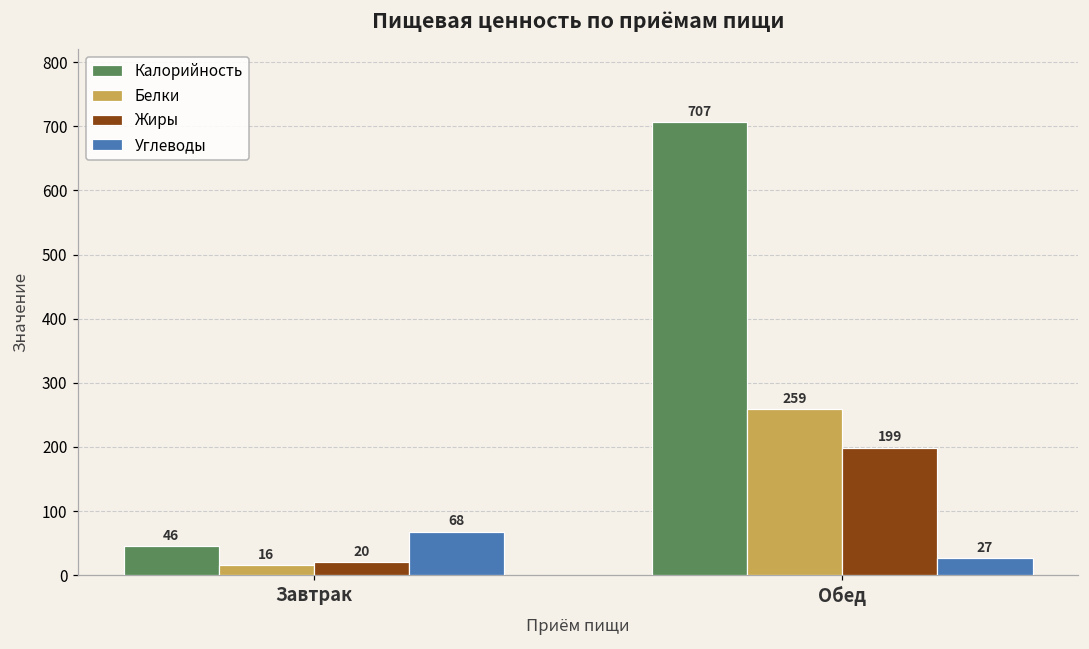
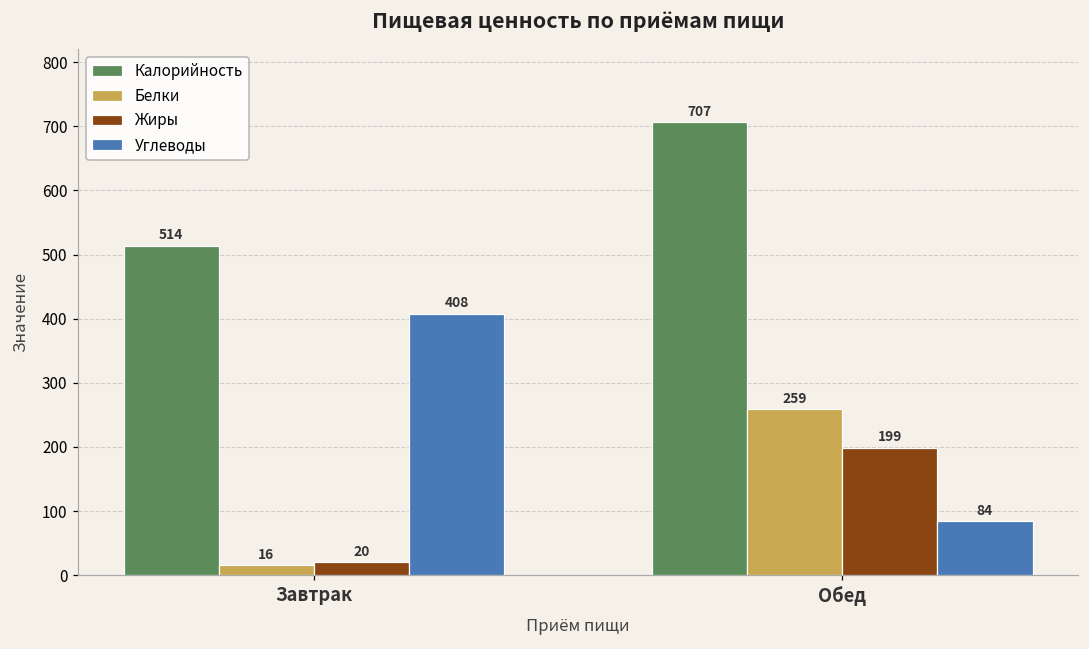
  {
    "Калорийность": {
-     "Завтрак": 46,
+     "Завтрак": 514,
      "Обед": 707
    },
    "Белки": {
      "Завтрак": 16,
      "Обед": 259
    },
    "Жиры": {
      "Завтрак": 20,
      "Обед": 199
    },
    "Углеводы": {
-     "Завтрак": 68,
-     "Обед": 27
+     "Завтрак": 408,
+     "Обед": 84
    }
  }
